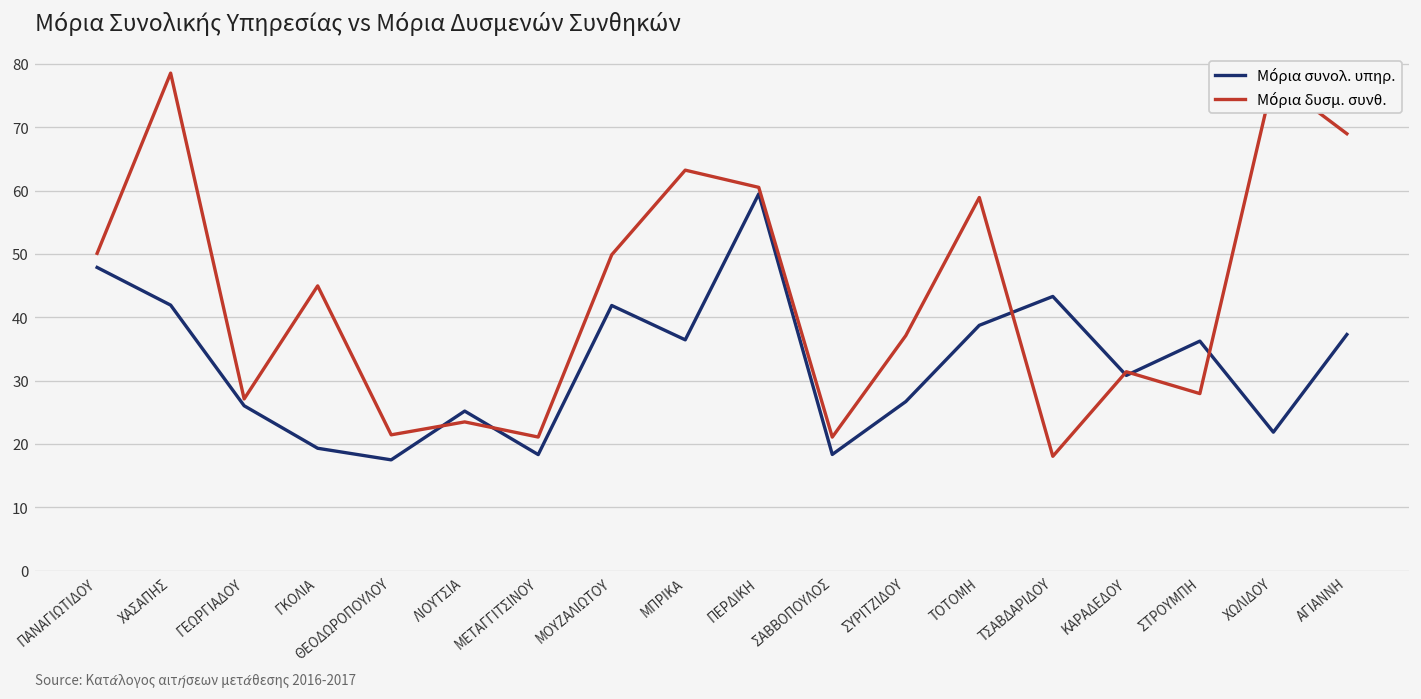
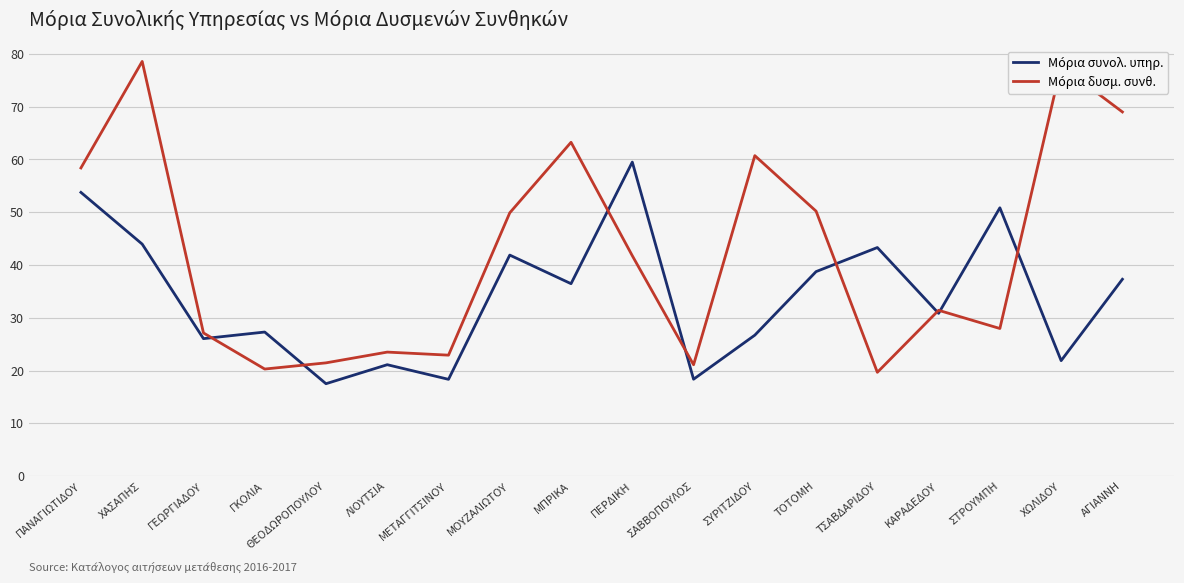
  {
    "Μόρια συνολ. υπηρ.": {
-     "ΠΑΝΑΓΙΩΤΙΔΟΥ": 48,
-     "ΧΑΣΑΠΗΣ": 42,
+     "ΠΑΝΑΓΙΩΤΙΔΟΥ": 54,
+     "ΧΑΣΑΠΗΣ": 44,
      "ΓΕΩΡΓΙΑΔΟΥ": 26,
-     "ΓΚΟΛΙΑ": 19,
+     "ΓΚΟΛΙΑ": 27,
      "ΘΕΟΔΩΡΟΠΟΥΛΟΥ": 18,
-     "ΛΙΟΥΤΣΙΑ": 25,
+     "ΛΙΟΥΤΣΙΑ": 21,
      "ΜΕΤΑΓΓΙΤΣΙΝΟΥ": 18,
      "ΜΟΥΖΑΛΙΩΤΟΥ": 42,
      "ΜΠΡΙΚΑ": 36,
      "ΠΕΡΔΙΚΗ": 59,
      "ΣΑΒΒΟΠΟΥΛΟΣ": 18,
      "ΣΥΡΙΤΖΙΔΟΥ": 27,
      "ΤΟΤΟΜΗ": 39,
      "ΤΣΑΒΔΑΡΙΔΟΥ": 43,
      "ΚΑΡΑΔΕΔΟΥ": 31,
-     "ΣΤΡΟΥΜΠΗ": 36,
+     "ΣΤΡΟΥΜΠΗ": 51,
      "ΧΩΛΙΔΟΥ": 22,
      "ΑΓΙΑΝΝΗ": 37
    },
    "Μόρια δυσμ. συνθ.": {
-     "ΠΑΝΑΓΙΩΤΙΔΟΥ": 50,
+     "ΠΑΝΑΓΙΩΤΙΔΟΥ": 58,
      "ΧΑΣΑΠΗΣ": 79,
      "ΓΕΩΡΓΙΑΔΟΥ": 27,
-     "ΓΚΟΛΙΑ": 45,
+     "ΓΚΟΛΙΑ": 20,
      "ΘΕΟΔΩΡΟΠΟΥΛΟΥ": 21,
      "ΛΙΟΥΤΣΙΑ": 23,
-     "ΜΕΤΑΓΓΙΤΣΙΝΟΥ": 21,
+     "ΜΕΤΑΓΓΙΤΣΙΝΟΥ": 23,
      "ΜΟΥΖΑΛΙΩΤΟΥ": 50,
      "ΜΠΡΙΚΑ": 63,
-     "ΠΕΡΔΙΚΗ": 61,
+     "ΠΕΡΔΙΚΗ": 42,
      "ΣΑΒΒΟΠΟΥΛΟΣ": 21,
-     "ΣΥΡΙΤΖΙΔΟΥ": 37,
-     "ΤΟΤΟΜΗ": 59,
-     "ΤΣΑΒΔΑΡΙΔΟΥ": 18,
+     "ΣΥΡΙΤΖΙΔΟΥ": 61,
+     "ΤΟΤΟΜΗ": 50,
+     "ΤΣΑΒΔΑΡΙΔΟΥ": 20,
      "ΚΑΡΑΔΕΔΟΥ": 31,
      "ΣΤΡΟΥΜΠΗ": 28,
      "ΑΓΙΑΝΝΗ": 69
    }
  }
